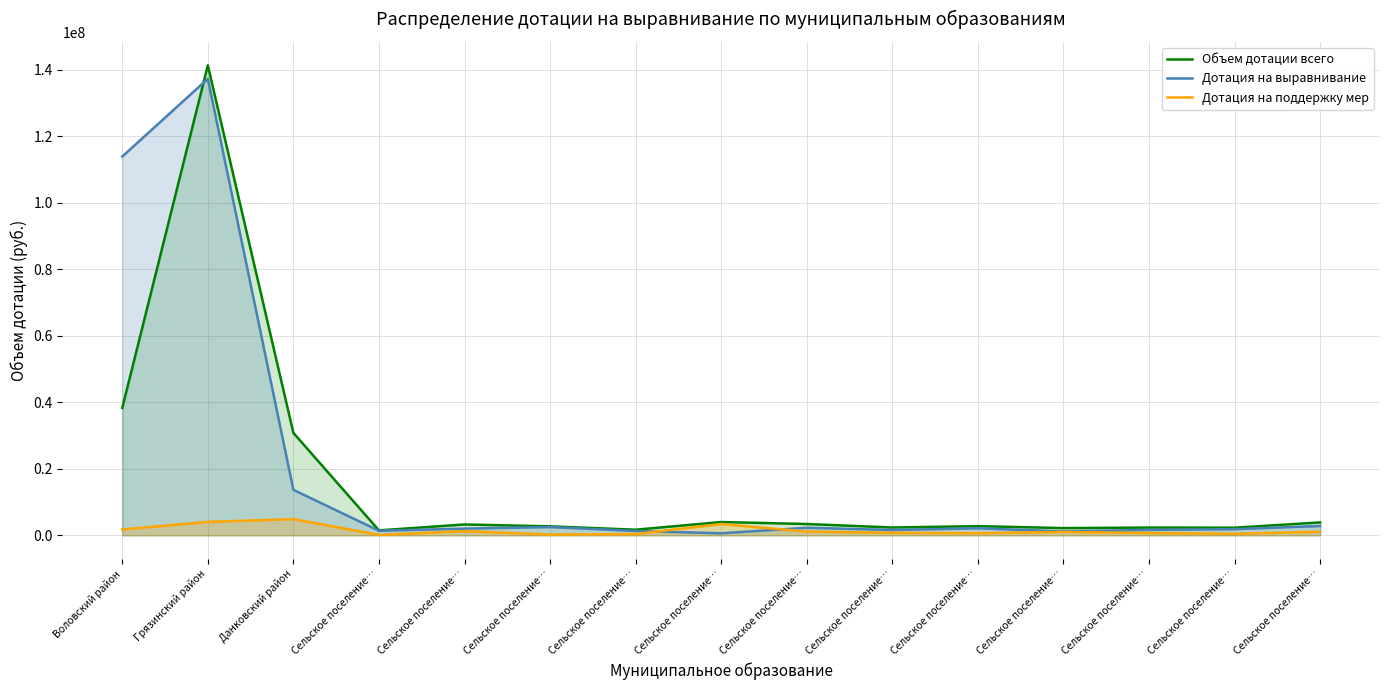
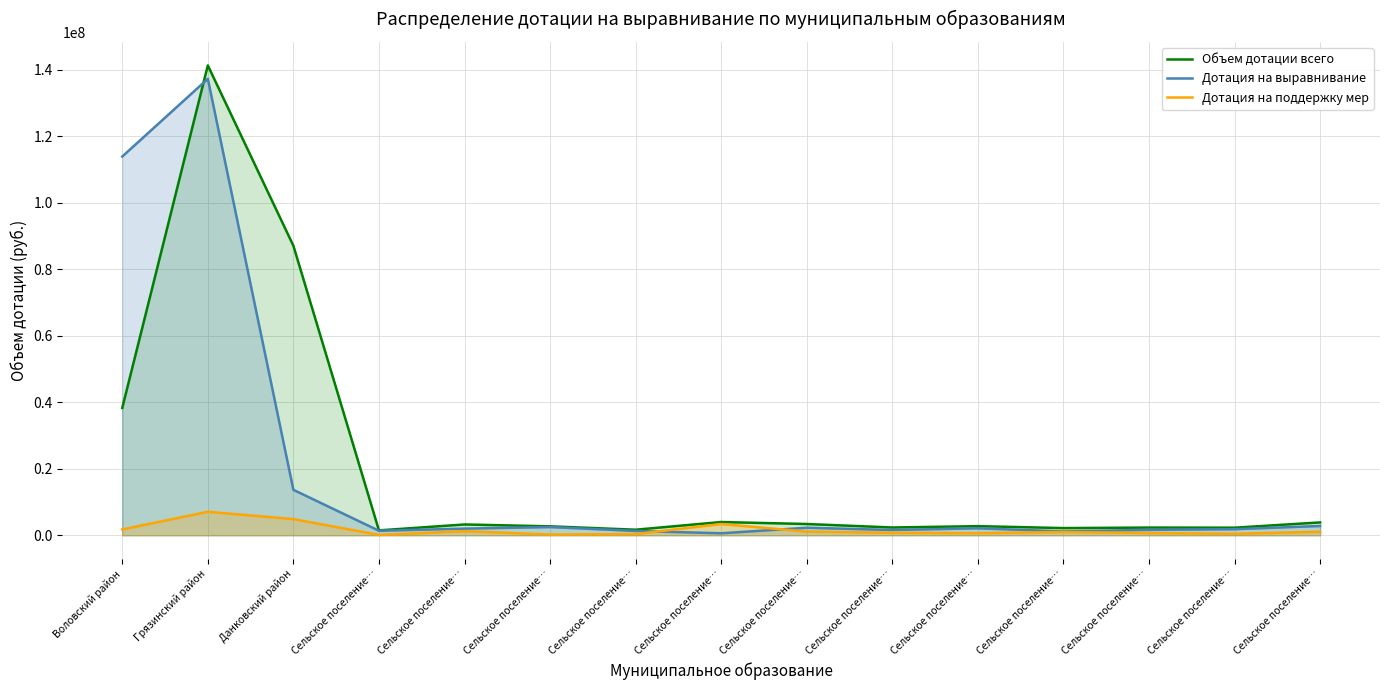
  {
    "Объем дотации всего": {
      "Воловский район": 38000000,
      "Грязинский район": 141000000,
-     "Данковский район": 31000000
+     "Данковский район": 87000000
    },
    "Дотация на выравнивание": {
      "Воловский район": 114000000,
      "Грязинский район": 137000000,
      "Данковский район": 14000000
    },
    "Дотация на поддержку мер": {
      "Воловский район": 2000000,
-     "Грязинский район": 4000000,
+     "Грязинский район": 7000000,
      "Данковский район": 5000000
    }
  }
